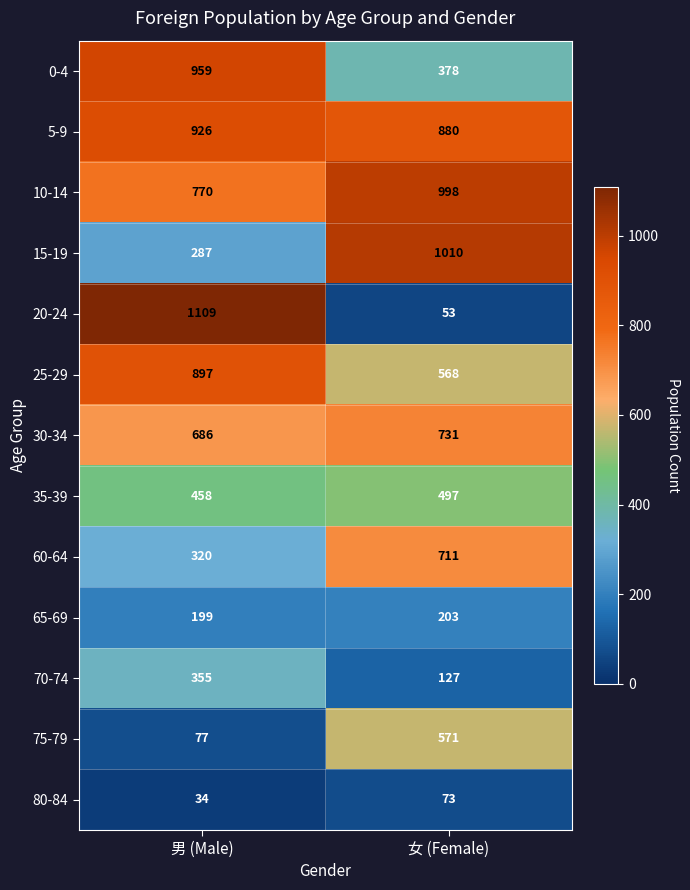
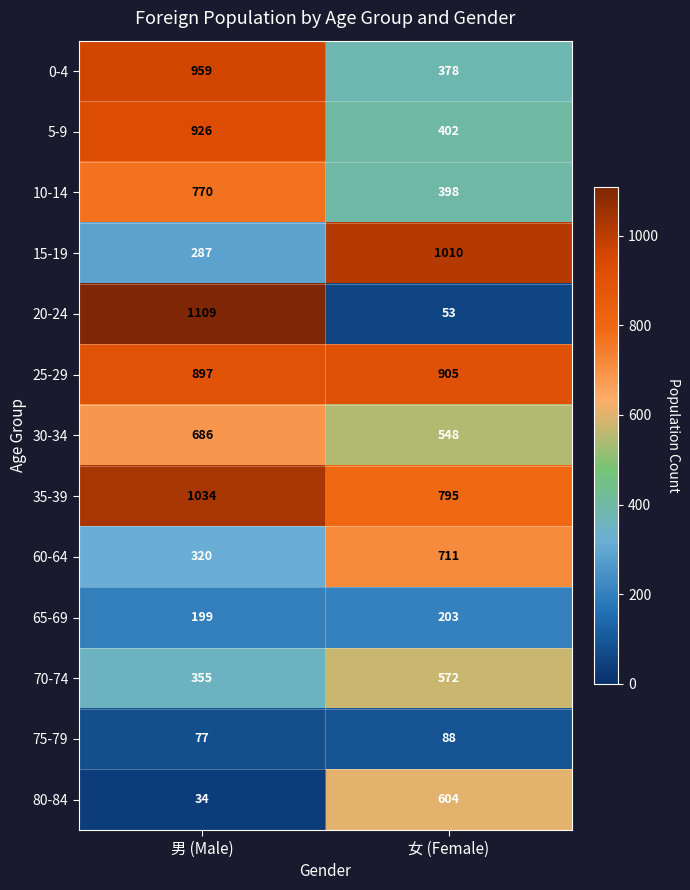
  {
    "0-4": {
      "男 (Male)": 959,
      "女 (Female)": 378
    },
    "5-9": {
      "男 (Male)": 926,
-     "女 (Female)": 880
+     "女 (Female)": 402
    },
    "10-14": {
      "男 (Male)": 770,
-     "女 (Female)": 998
+     "女 (Female)": 398
    },
    "15-19": {
      "男 (Male)": 287,
      "女 (Female)": 1010
    },
    "20-24": {
      "男 (Male)": 1109,
      "女 (Female)": 53
    },
    "25-29": {
      "男 (Male)": 897,
-     "女 (Female)": 568
+     "女 (Female)": 905
    },
    "30-34": {
      "男 (Male)": 686,
-     "女 (Female)": 731
+     "女 (Female)": 548
    },
    "35-39": {
-     "男 (Male)": 458,
-     "女 (Female)": 497
+     "男 (Male)": 1034,
+     "女 (Female)": 795
    },
    "60-64": {
      "男 (Male)": 320,
      "女 (Female)": 711
    },
    "65-69": {
      "男 (Male)": 199,
      "女 (Female)": 203
    },
    "70-74": {
      "男 (Male)": 355,
-     "女 (Female)": 127
+     "女 (Female)": 572
    },
    "75-79": {
      "男 (Male)": 77,
-     "女 (Female)": 571
+     "女 (Female)": 88
    },
    "80-84": {
      "男 (Male)": 34,
-     "女 (Female)": 73
+     "女 (Female)": 604
    }
  }
